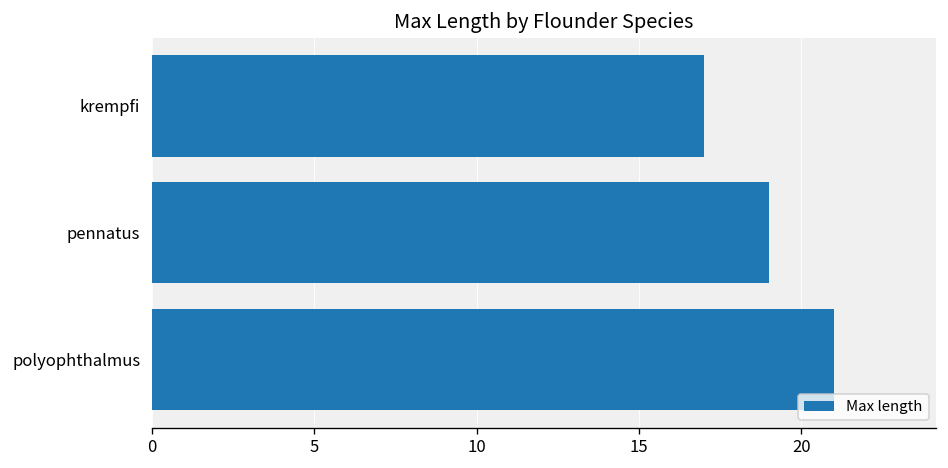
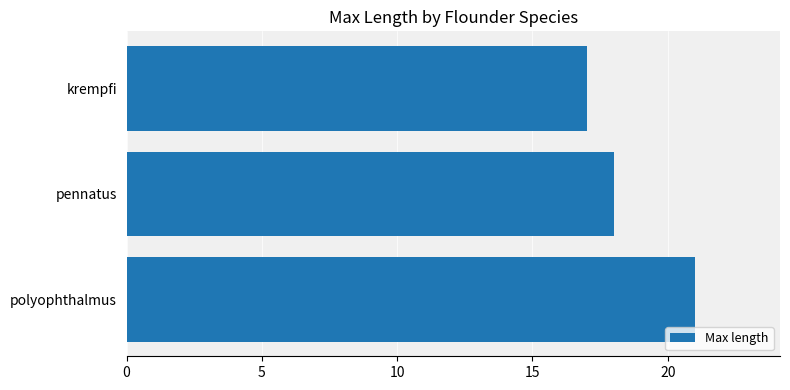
  {
    "krempfi": 17,
-   "pennatus": 19,
+   "pennatus": 18,
    "polyophthalmus": 21
  }
